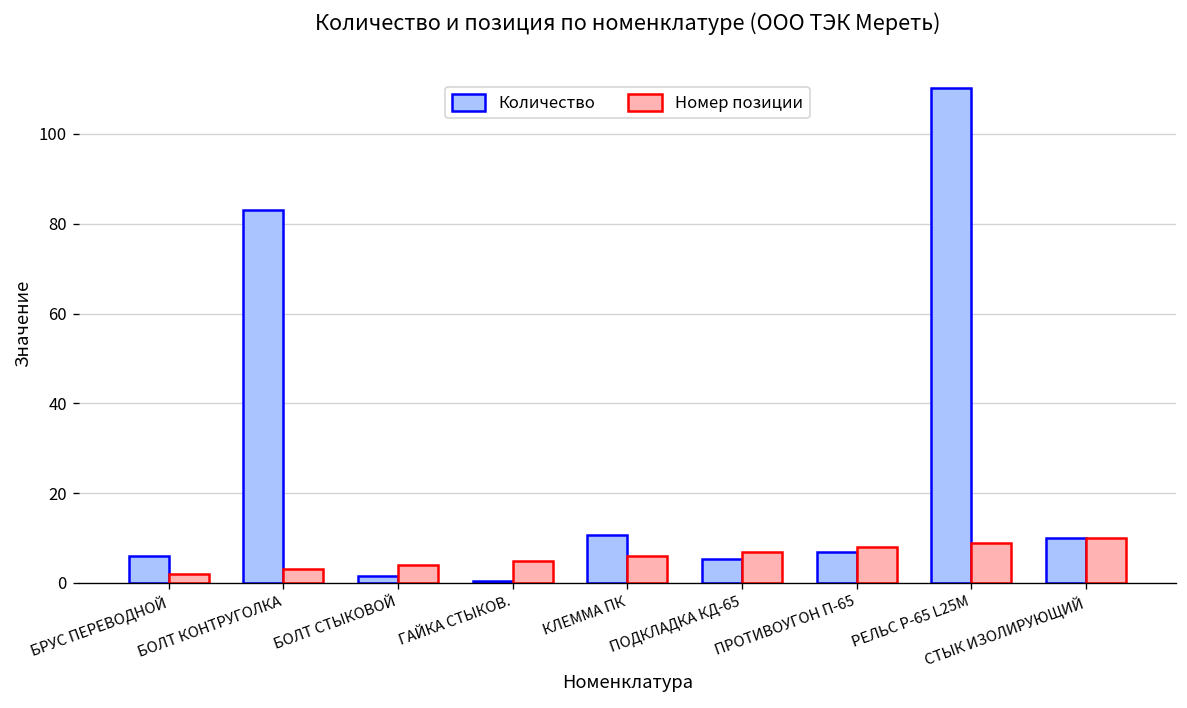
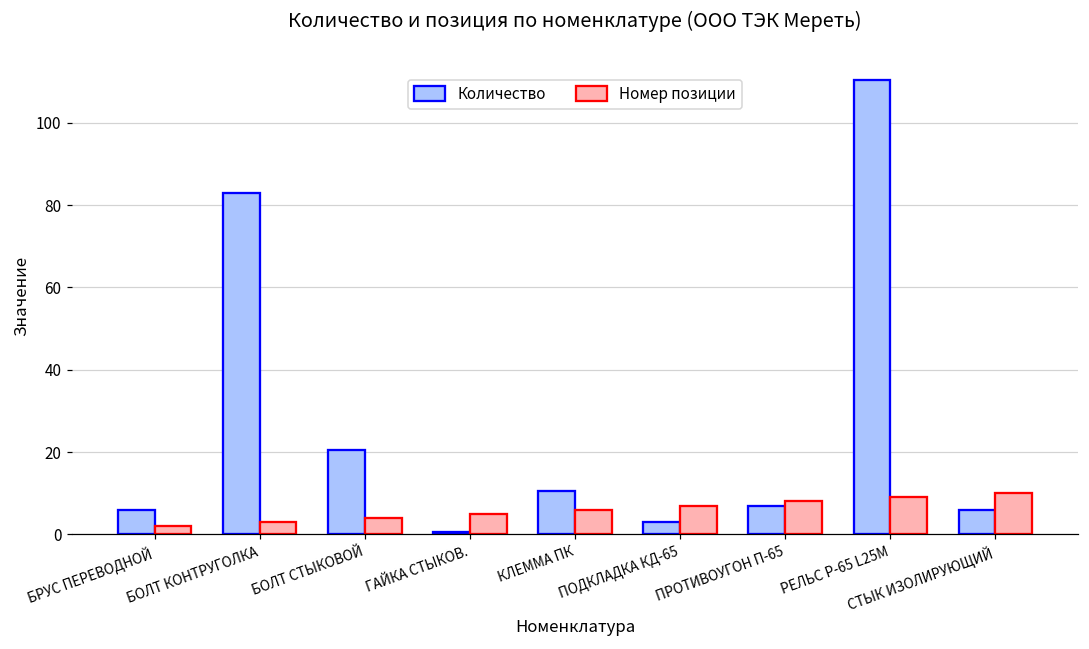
  {
    "Количество": {
      "БРУС ПЕРЕВОДНОЙ": 6,
      "БОЛТ КОНТРУГОЛКА": 83,
-     "БОЛТ СТЫКОВОЙ": 2,
+     "БОЛТ СТЫКОВОЙ": 20,
      "КЛЕММА ПК": 11,
-     "ПОДКЛАДКА КД-65": 5,
+     "ПОДКЛАДКА КД-65": 3,
      "ПРОТИВОУГОН П-65": 7,
      "РЕЛЬС Р-65 L25М": 110,
-     "СТЫК ИЗОЛИРУЮЩИЙ": 10
+     "СТЫК ИЗОЛИРУЮЩИЙ": 6
    },
    "Номер позиции": {
      "БРУС ПЕРЕВОДНОЙ": 2,
      "БОЛТ КОНТРУГОЛКА": 3,
      "БОЛТ СТЫКОВОЙ": 4,
      "ГАЙКА СТЫКОВ.": 5,
      "КЛЕММА ПК": 6,
      "ПОДКЛАДКА КД-65": 7,
      "ПРОТИВОУГОН П-65": 8,
      "РЕЛЬС Р-65 L25М": 9,
      "СТЫК ИЗОЛИРУЮЩИЙ": 10
    }
  }
